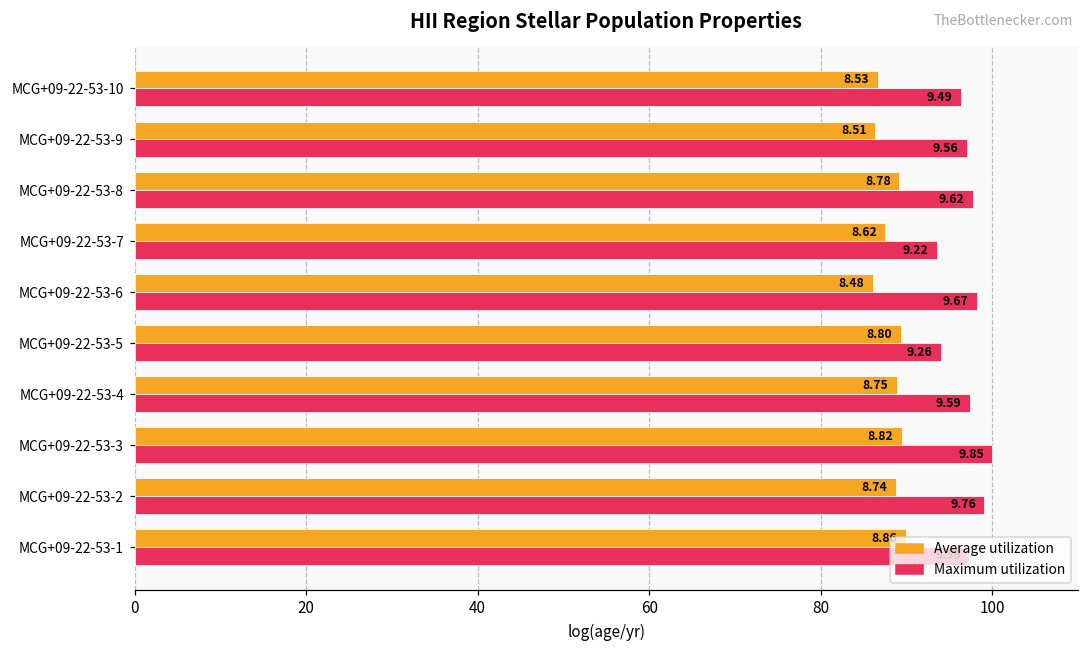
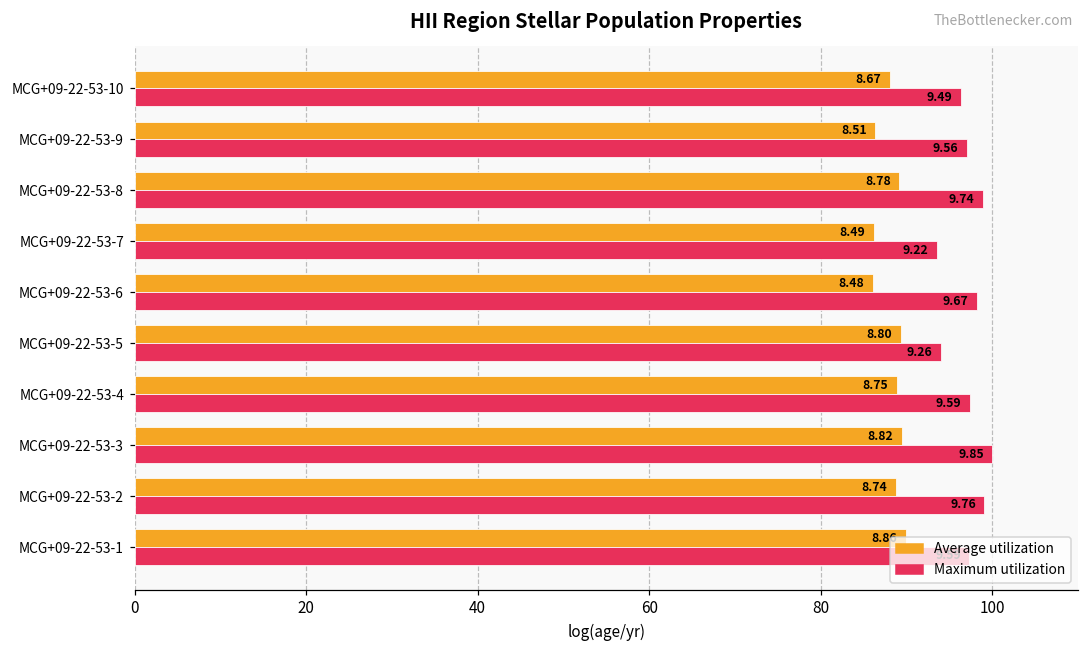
  {
    "Average utilization": {
-     "MCG+09-22-53-10": 8.53,
-     "MCG+09-22-53-7": 8.62
+     "MCG+09-22-53-10": 8.67,
+     "MCG+09-22-53-7": 8.49
    },
    "Maximum utilization": {
-     "MCG+09-22-53-8": 9.62
+     "MCG+09-22-53-8": 9.74
    }
  }
